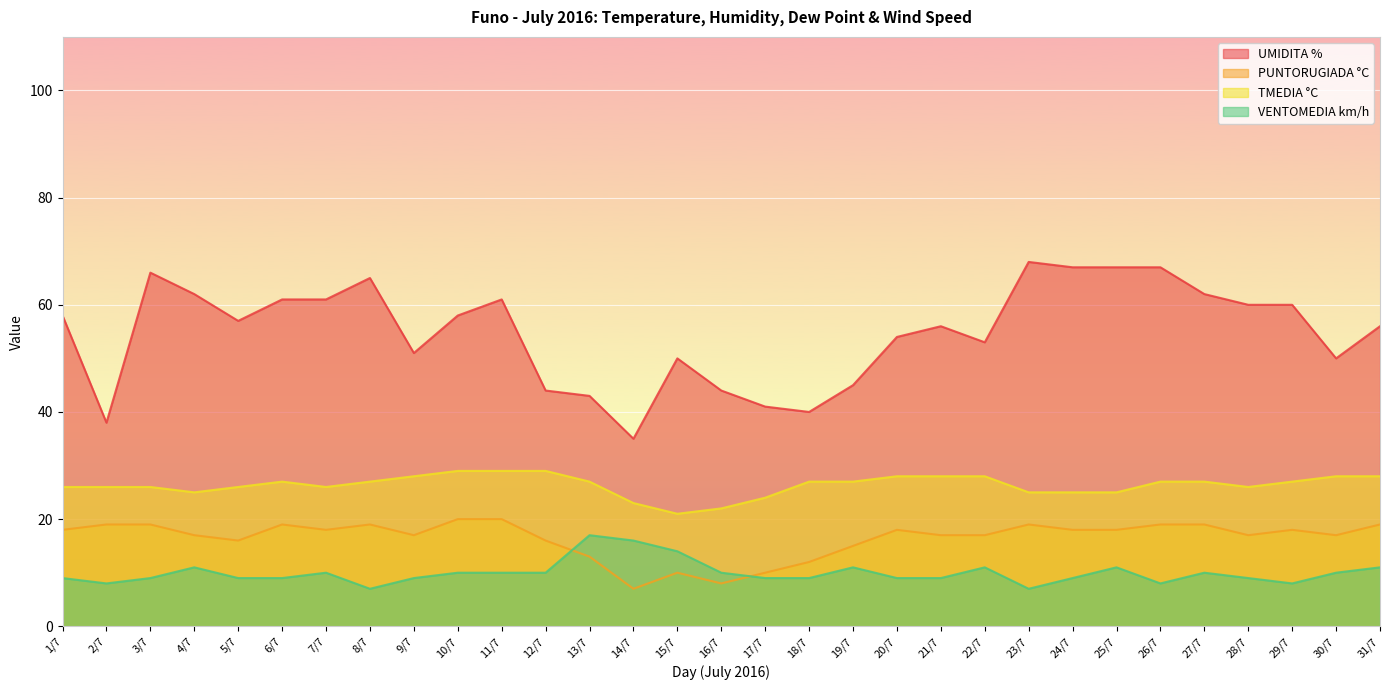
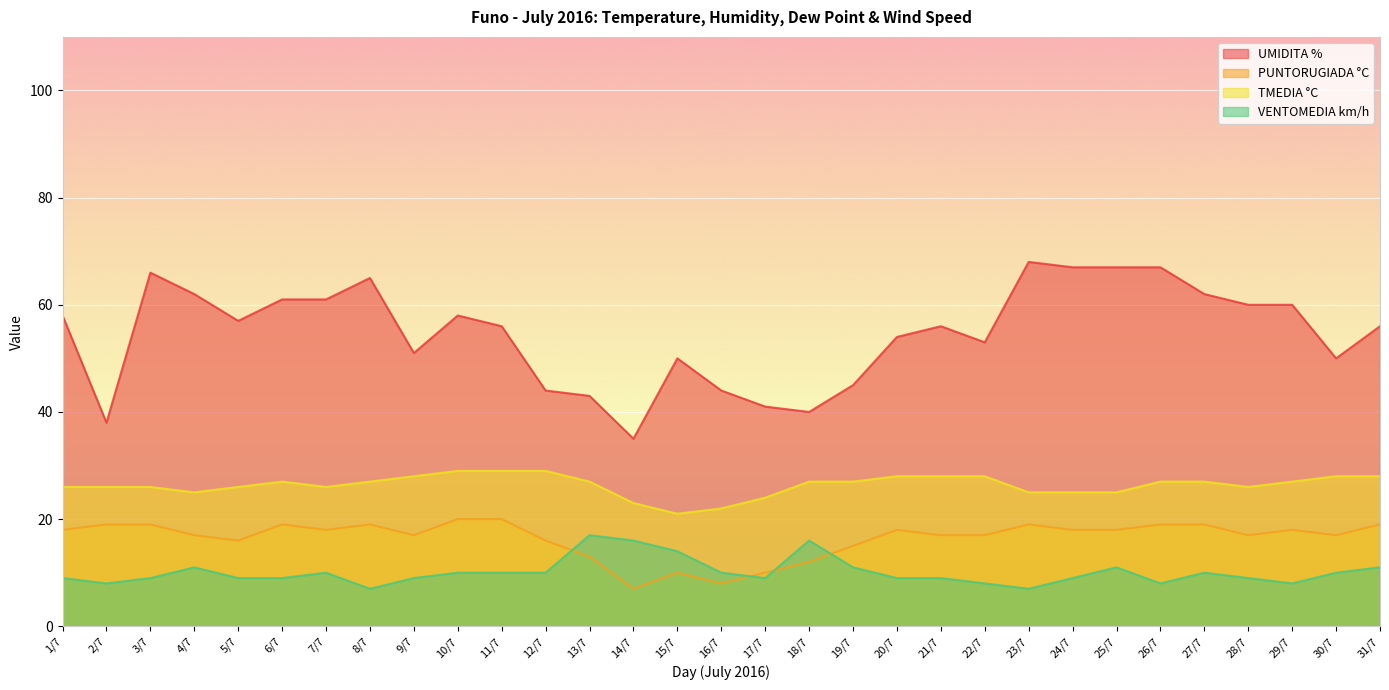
  {
    "UMIDITA %": {
      "1/7": 58,
      "2/7": 38,
      "3/7": 66,
      "4/7": 62,
      "5/7": 57,
      "6/7": 61,
      "7/7": 61,
      "8/7": 65,
      "9/7": 51,
      "10/7": 58,
-     "11/7": 61,
+     "11/7": 56,
      "12/7": 44,
      "13/7": 43,
      "14/7": 35,
      "15/7": 50,
      "16/7": 44,
      "17/7": 41,
      "18/7": 40,
      "19/7": 45,
      "20/7": 54,
      "21/7": 56,
      "22/7": 53,
      "23/7": 68,
      "24/7": 67,
      "25/7": 67,
      "26/7": 67,
      "27/7": 62,
      "28/7": 60,
      "29/7": 60,
      "30/7": 50,
      "31/7": 56
    },
    "VENTOMEDIA km/h": {
      "1/7": 9,
      "2/7": 8,
      "3/7": 9,
      "4/7": 11,
      "5/7": 9,
      "6/7": 9,
      "7/7": 10,
      "8/7": 7,
      "9/7": 9,
      "10/7": 10,
      "11/7": 10,
      "12/7": 10,
      "13/7": 17,
      "14/7": 16,
      "15/7": 14,
      "16/7": 10,
      "17/7": 9,
-     "18/7": 9,
+     "18/7": 16,
      "19/7": 11,
      "20/7": 9,
      "21/7": 9,
-     "22/7": 11,
+     "22/7": 8,
      "23/7": 7,
      "24/7": 9,
      "25/7": 11,
      "26/7": 8,
      "27/7": 10,
      "28/7": 9,
      "29/7": 8,
      "30/7": 10,
      "31/7": 11
    }
  }
